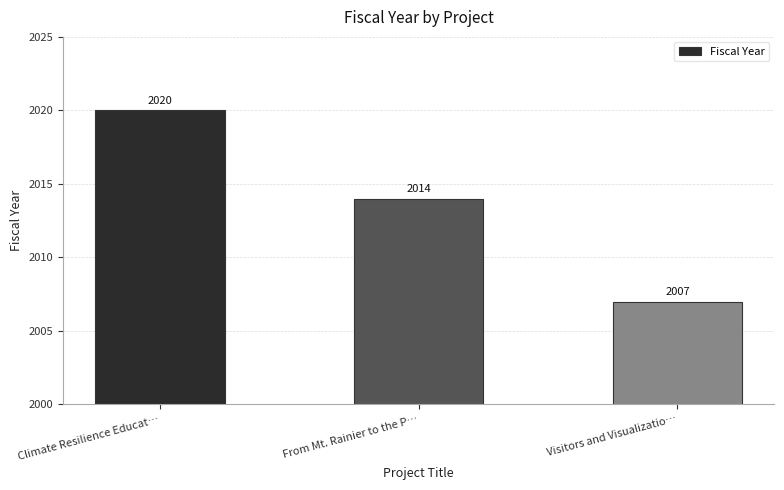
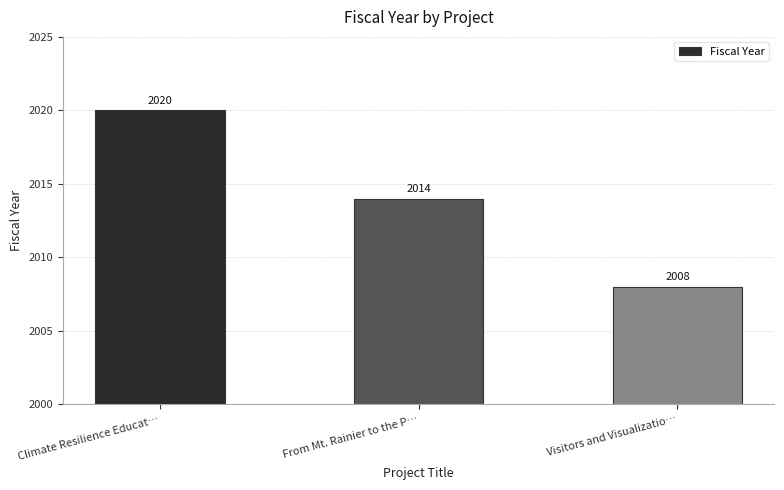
  {
    "Climate Resilience Educat…": 2020,
    "From Mt. Rainier to the P…": 2014,
-   "Visitors and Visualizatio…": 2007
+   "Visitors and Visualizatio…": 2008
  }
